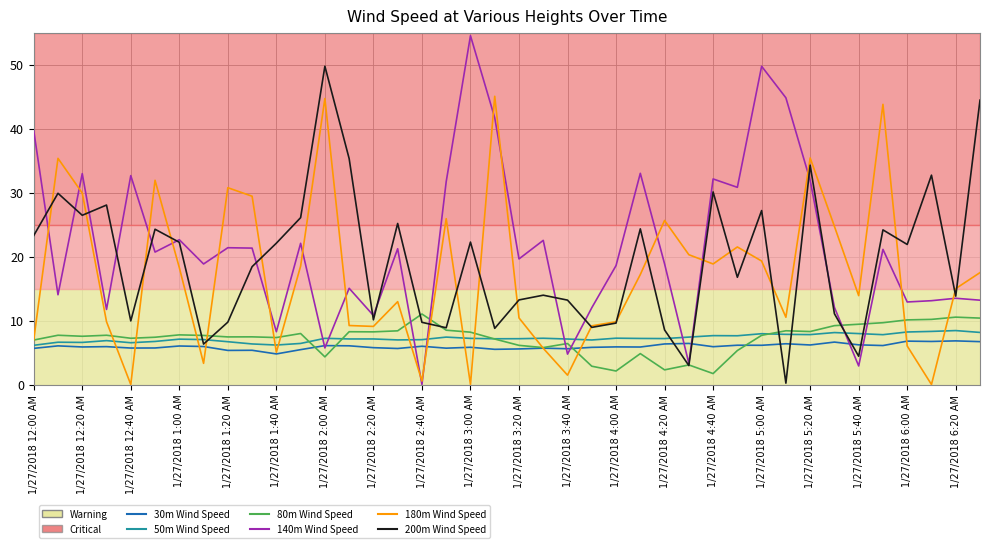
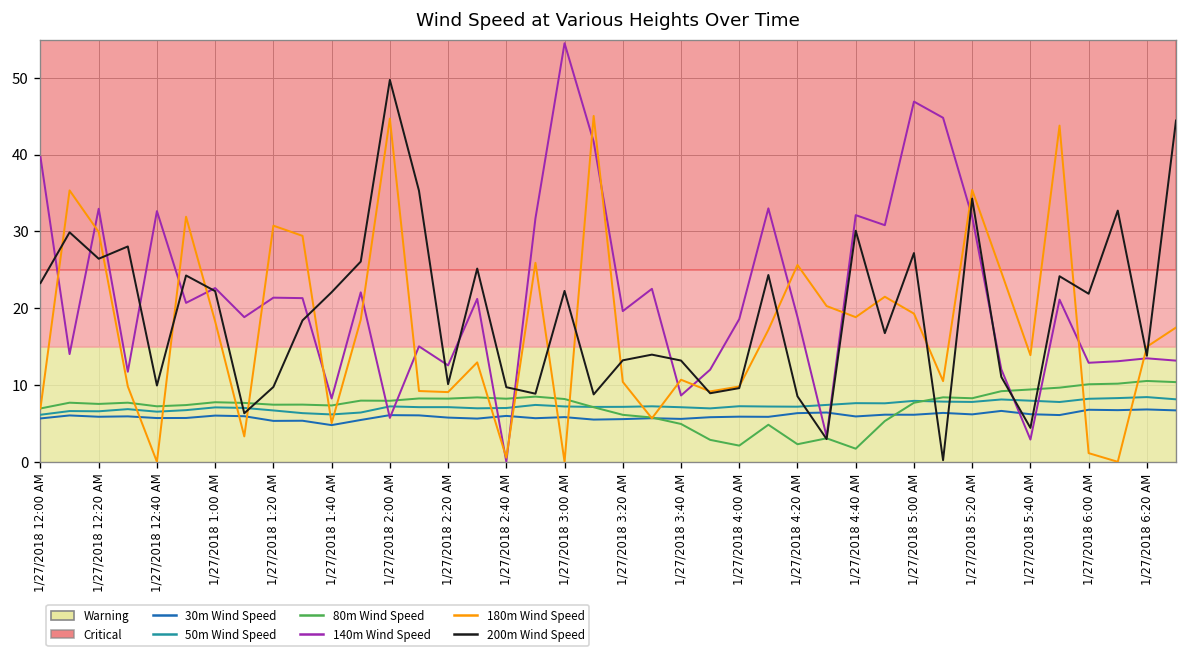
  {
    "Warning": {
      "1/27/2018 12:00 AM": 15,
      "1/27/2018 12:20 AM": 15,
      "1/27/2018 12:40 AM": 15,
      "1/27/2018 1:00 AM": 15,
      "1/27/2018 1:20 AM": 15,
      "1/27/2018 1:40 AM": 15,
      "1/27/2018 2:00 AM": 15,
      "1/27/2018 2:20 AM": 15,
      "1/27/2018 2:40 AM": 15,
      "1/27/2018 3:00 AM": 15,
      "1/27/2018 3:20 AM": 15,
      "1/27/2018 3:40 AM": 15,
      "1/27/2018 4:00 AM": 15,
      "1/27/2018 4:20 AM": 15,
      "1/27/2018 4:40 AM": 15,
      "1/27/2018 5:00 AM": 15,
      "1/27/2018 5:20 AM": 15,
      "1/27/2018 5:40 AM": 15,
      "1/27/2018 6:00 AM": 15
    },
    "80m Wind Speed": {
      "1/27/2018 12:20 AM": 8,
      "1/27/2018 12:40 AM": 7,
      "1/27/2018 1:00 AM": 8,
      "1/27/2018 1:20 AM": 7,
      "1/27/2018 1:40 AM": 7,
-     "1/27/2018 2:00 AM": 4,
+     "1/27/2018 2:00 AM": 8,
      "1/27/2018 2:20 AM": 8,
-     "1/27/2018 2:40 AM": 11,
+     "1/27/2018 2:40 AM": 8,
      "1/27/2018 3:00 AM": 8,
      "1/27/2018 3:20 AM": 6,
-     "1/27/2018 3:40 AM": 6,
+     "1/27/2018 3:40 AM": 5,
      "1/27/2018 4:00 AM": 2,
      "1/27/2018 4:20 AM": 2,
      "1/27/2018 4:40 AM": 2,
      "1/27/2018 5:20 AM": 8,
      "1/27/2018 5:40 AM": 9,
      "1/27/2018 6:00 AM": 10,
      "1/27/2018 6:20 AM": 11
    },
    "140m Wind Speed": {
      "1/27/2018 12:00 AM": 40,
      "1/27/2018 12:20 AM": 33,
      "1/27/2018 12:40 AM": 33,
      "1/27/2018 1:00 AM": 23,
      "1/27/2018 1:20 AM": 21,
      "1/27/2018 1:40 AM": 8,
-     "1/27/2018 2:20 AM": 11,
+     "1/27/2018 2:20 AM": 13,
      "1/27/2018 2:40 AM": 0,
      "1/27/2018 3:00 AM": 55,
      "1/27/2018 3:20 AM": 20,
-     "1/27/2018 3:40 AM": 5,
+     "1/27/2018 3:40 AM": 9,
      "1/27/2018 4:00 AM": 19,
      "1/27/2018 4:20 AM": 19,
      "1/27/2018 4:40 AM": 32,
-     "1/27/2018 5:00 AM": 50,
+     "1/27/2018 5:00 AM": 47,
      "1/27/2018 5:20 AM": 32,
      "1/27/2018 5:40 AM": 3,
      "1/27/2018 6:00 AM": 13
    },
    "180m Wind Speed": {
      "1/27/2018 12:20 AM": 30,
      "1/27/2018 12:40 AM": 0,
      "1/27/2018 1:00 AM": 18,
      "1/27/2018 1:20 AM": 31,
      "1/27/2018 2:00 AM": 45,
      "1/27/2018 2:20 AM": 9,
      "1/27/2018 2:40 AM": 1,
      "1/27/2018 3:00 AM": 0,
      "1/27/2018 3:20 AM": 10,
-     "1/27/2018 3:40 AM": 1,
+     "1/27/2018 3:40 AM": 11,
      "1/27/2018 4:20 AM": 26,
      "1/27/2018 4:40 AM": 19,
      "1/27/2018 5:00 AM": 19,
      "1/27/2018 5:20 AM": 35,
      "1/27/2018 5:40 AM": 14,
-     "1/27/2018 6:00 AM": 6
+     "1/27/2018 6:00 AM": 1
    },
    "200m Wind Speed": {
      "1/27/2018 12:00 AM": 23,
      "1/27/2018 12:20 AM": 26,
      "1/27/2018 12:40 AM": 10,
      "1/27/2018 1:00 AM": 22,
      "1/27/2018 1:20 AM": 10,
      "1/27/2018 1:40 AM": 22,
      "1/27/2018 2:00 AM": 50,
      "1/27/2018 2:20 AM": 10,
      "1/27/2018 2:40 AM": 10,
      "1/27/2018 3:00 AM": 22,
      "1/27/2018 3:20 AM": 13,
      "1/27/2018 3:40 AM": 13,
      "1/27/2018 4:20 AM": 9,
      "1/27/2018 4:40 AM": 30,
      "1/27/2018 5:00 AM": 27,
      "1/27/2018 5:20 AM": 34,
      "1/27/2018 5:40 AM": 4,
      "1/27/2018 6:00 AM": 22
    }
  }
